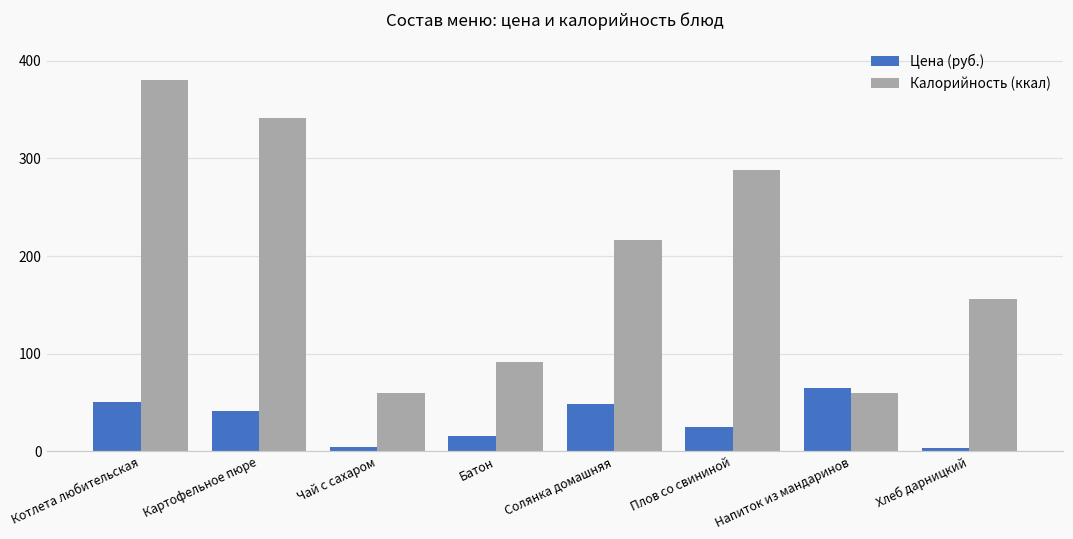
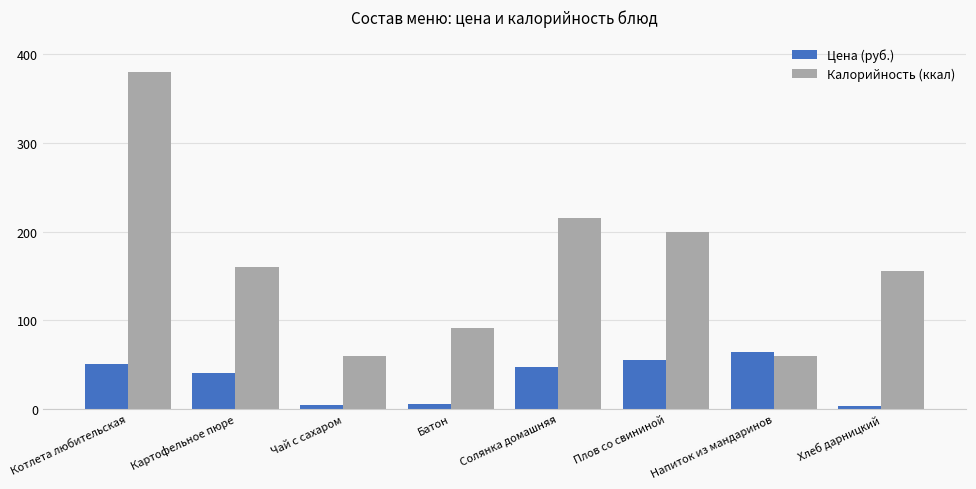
  {
    "Цена (руб.)": {
      "Котлета любительская": 50,
      "Картофельное пюре": 40,
      "Чай с сахаром": 0,
-     "Батон": 20,
+     "Батон": 10,
      "Солянка домашняя": 50,
-     "Плов со свининой": 20,
+     "Плов со свининой": 60,
      "Напиток из мандаринов": 60,
      "Хлеб дарницкий": 0
    },
    "Калорийность (ккал)": {
      "Котлета любительская": 380,
-     "Картофельное пюре": 340,
+     "Картофельное пюре": 160,
      "Чай с сахаром": 60,
      "Батон": 90,
      "Солянка домашняя": 220,
-     "Плов со свининой": 290,
+     "Плов со свининой": 200,
      "Напиток из мандаринов": 60,
      "Хлеб дарницкий": 160
    }
  }
